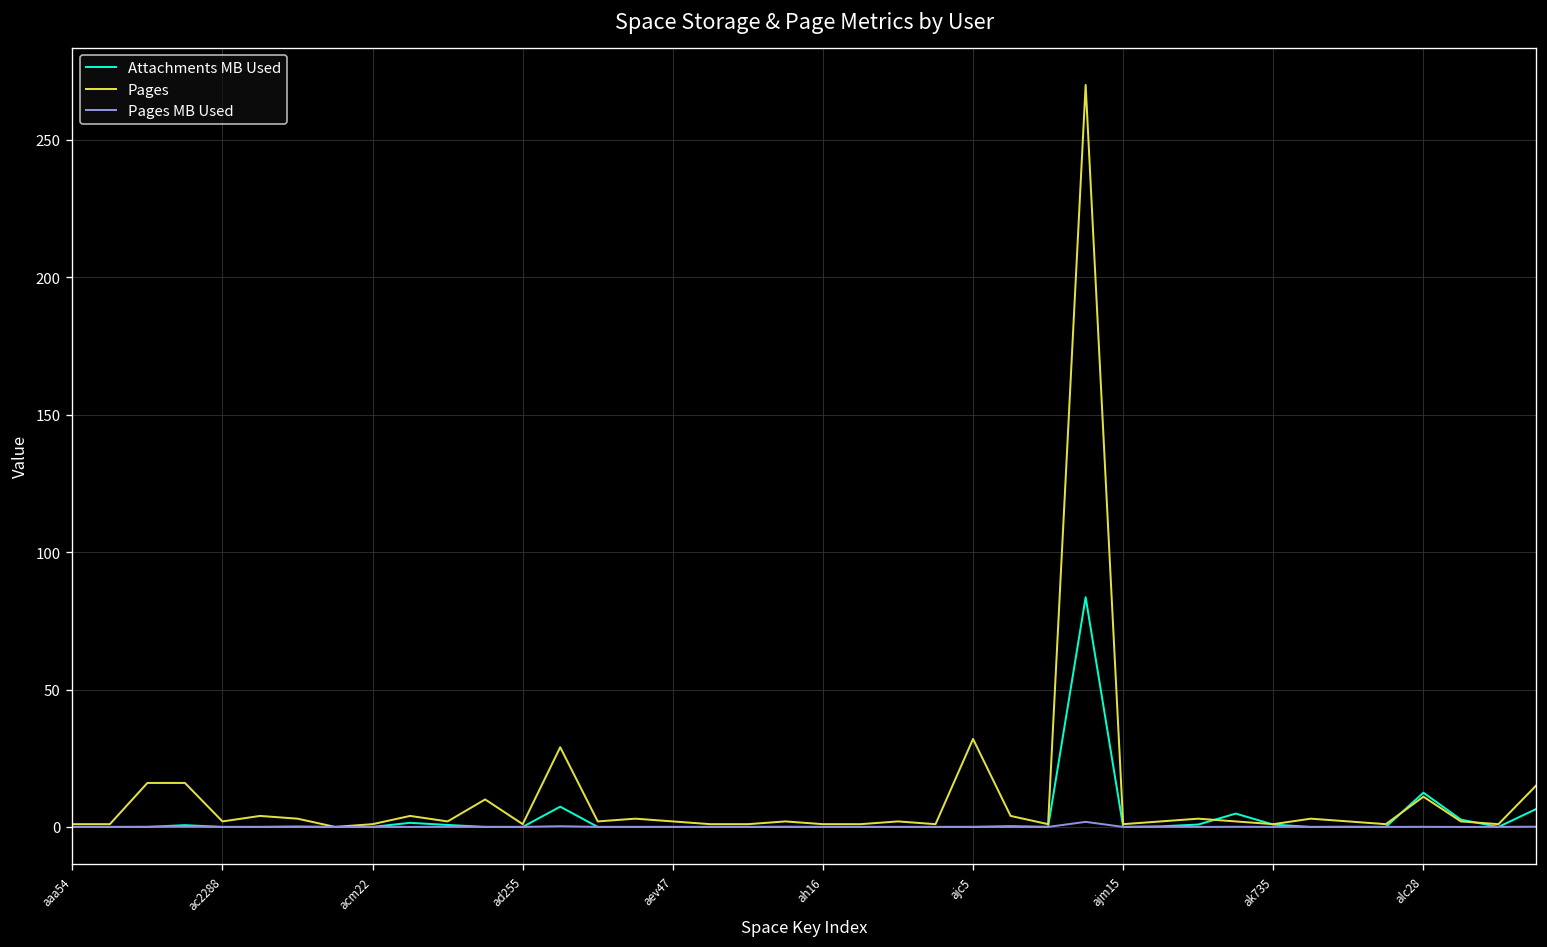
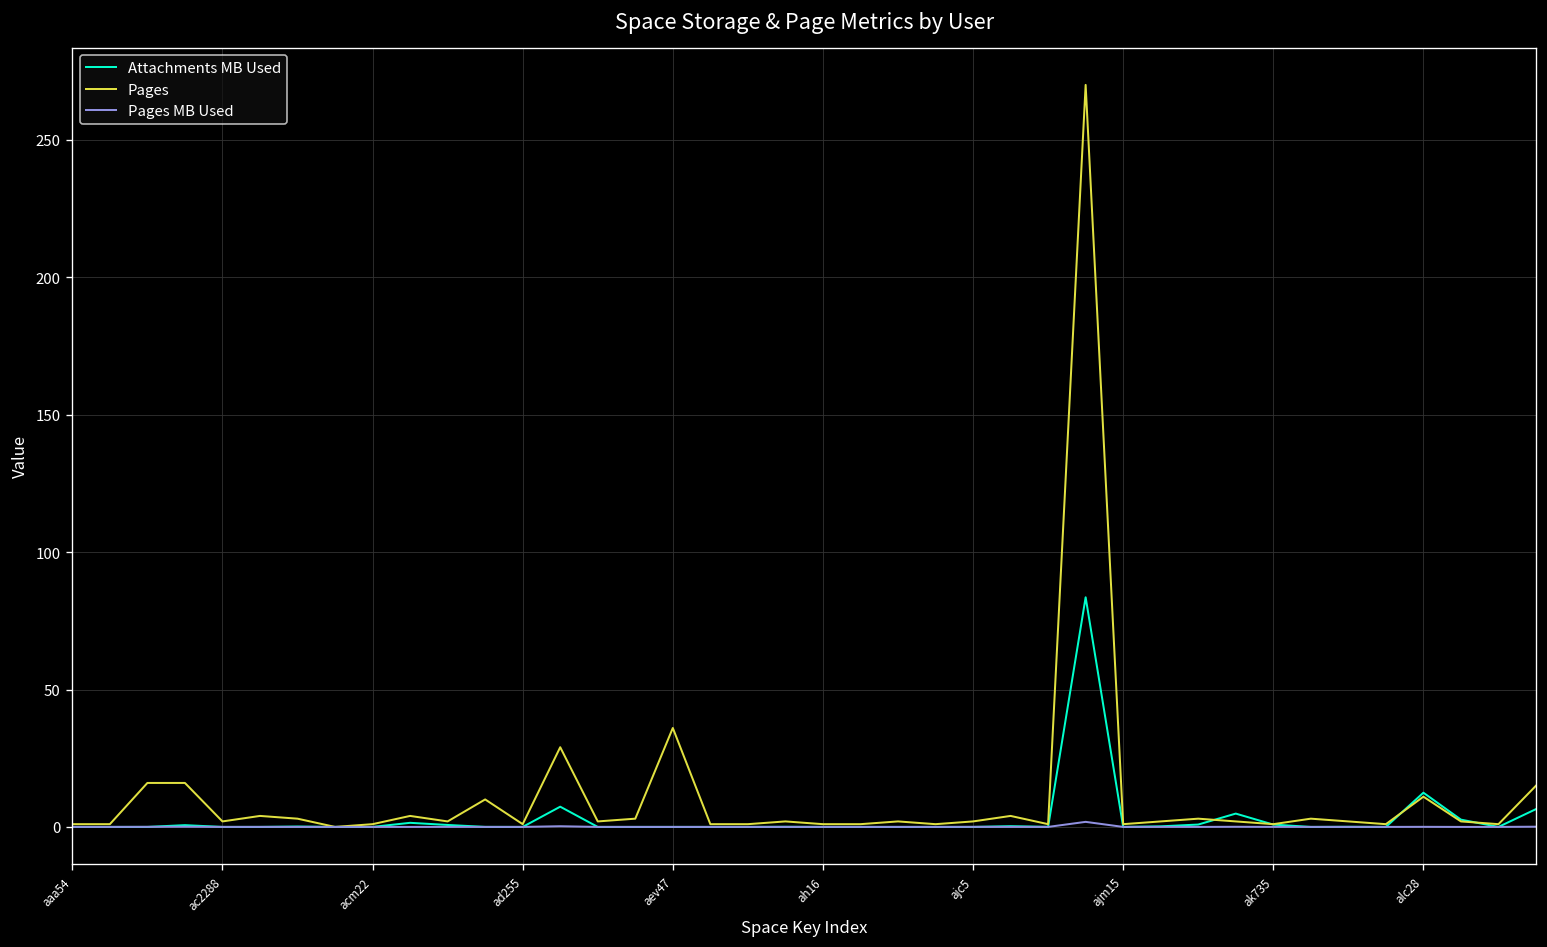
  {
    "Attachments MB Used": {
      "alc28": 12
    },
    "Pages": {
      "ac2288": 2,
-     "aev47": 2,
-     "ajc5": 32,
+     "aev47": 36,
+     "ajc5": 2,
      "alc28": 11
    },
    "Pages MB Used": {
      "alc28": 0
    }
  }
